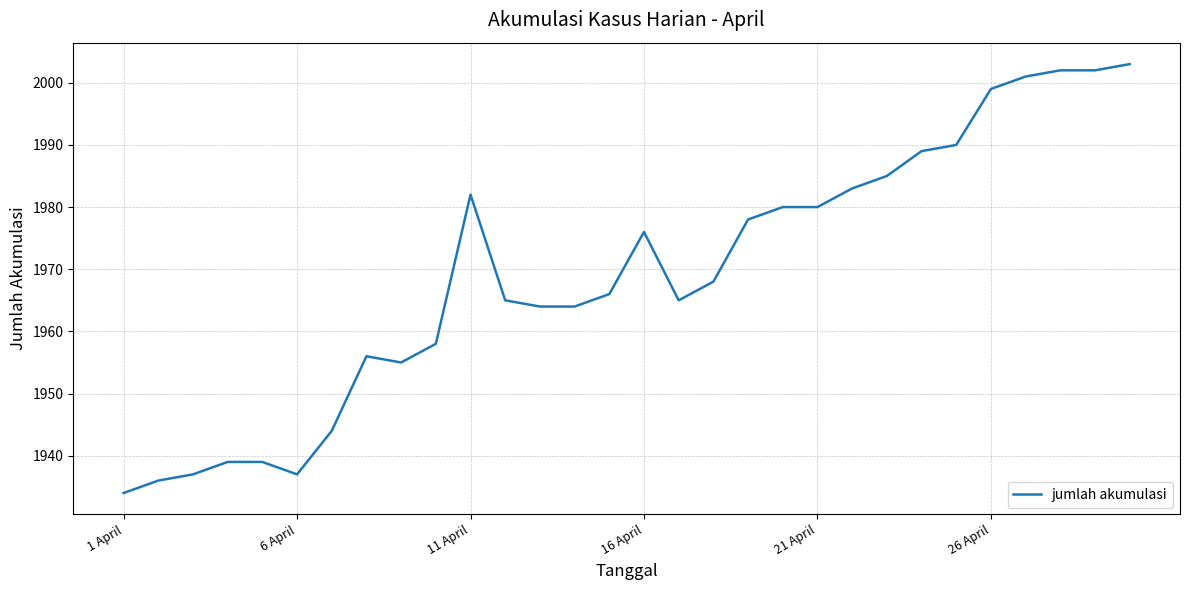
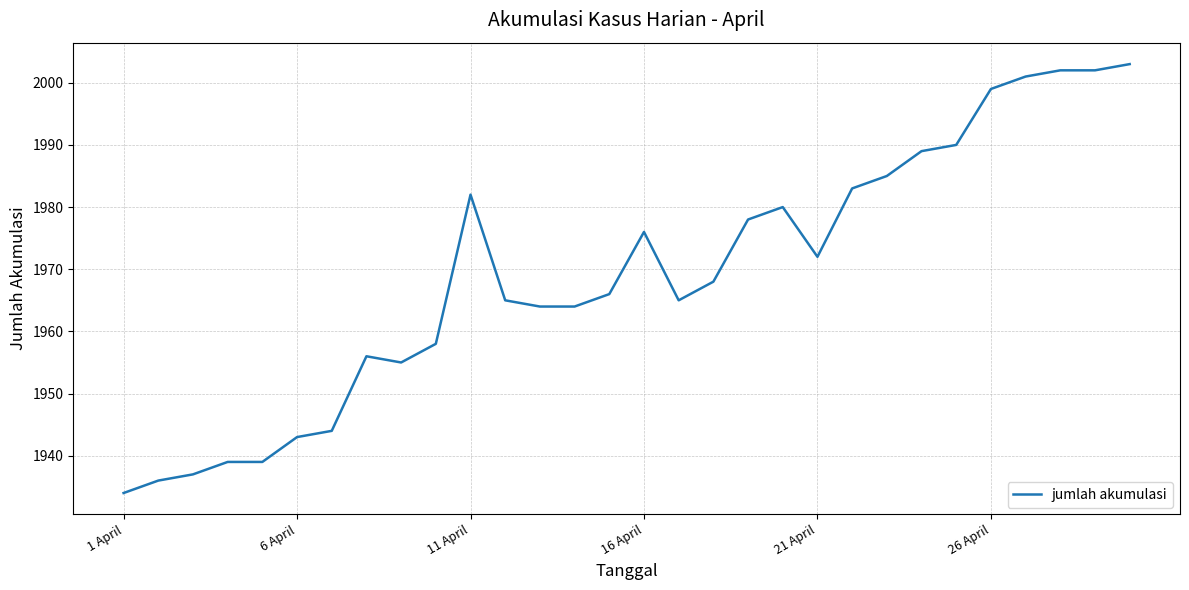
  {
    "1 April": 1934,
-   "6 April": 1937,
+   "6 April": 1943,
    "11 April": 1982,
    "16 April": 1976,
-   "21 April": 1980,
+   "21 April": 1972,
    "26 April": 1999
  }
